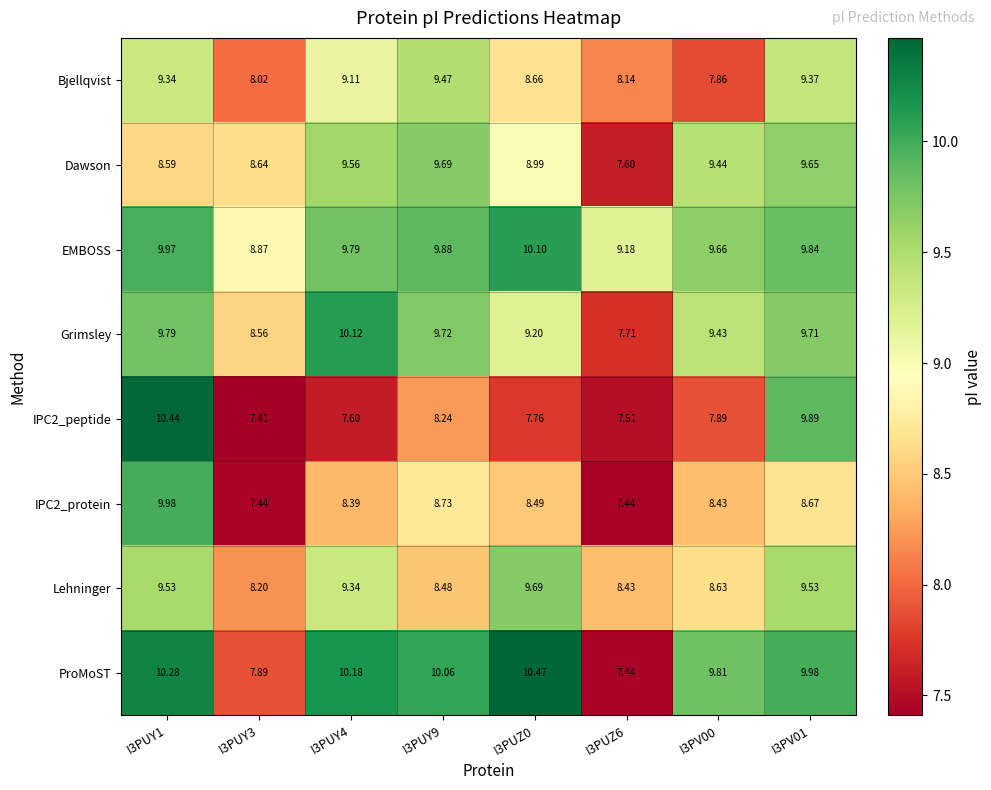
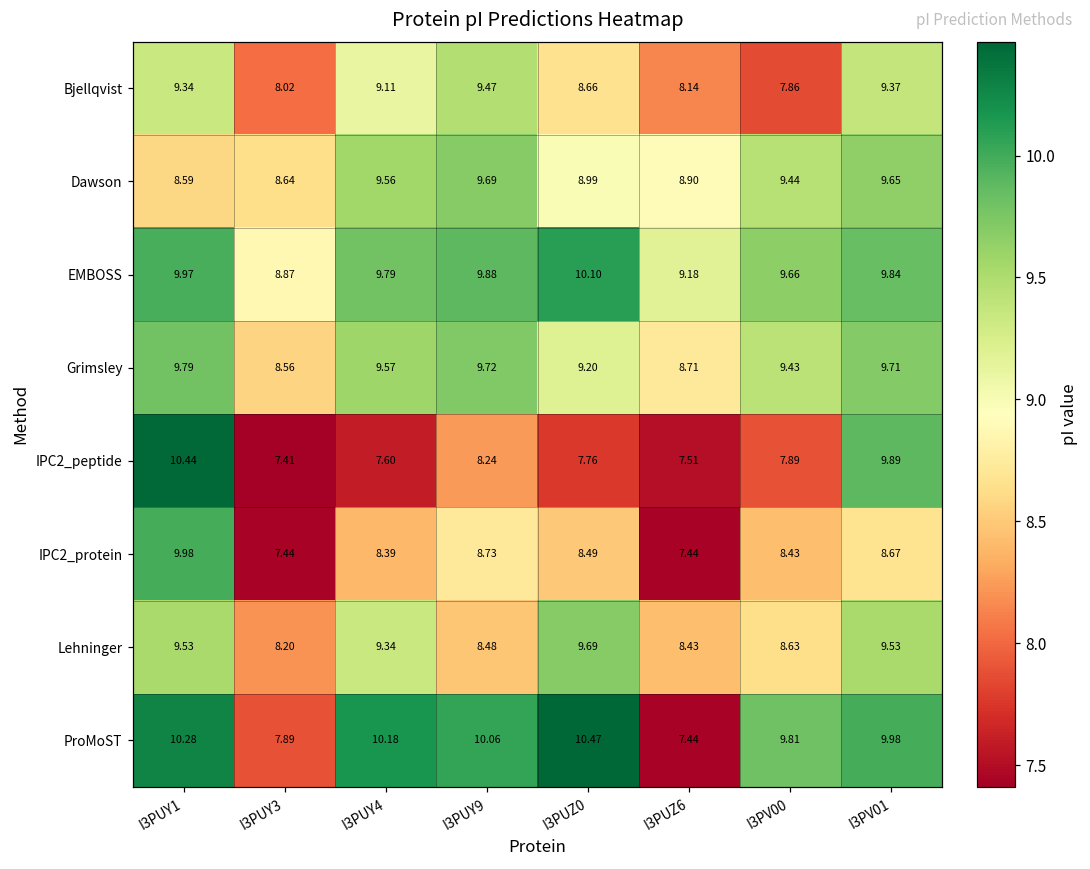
  {
    "Bjellqvist": {
      "I3PUY1": 9.34,
      "I3PUY3": 8.02,
      "I3PUY4": 9.11,
      "I3PUY9": 9.47,
      "I3PUZ0": 8.66,
      "I3PUZ6": 8.14,
      "I3PV00": 7.86,
      "I3PV01": 9.37
    },
    "Dawson": {
      "I3PUY1": 8.59,
      "I3PUY3": 8.64,
      "I3PUY4": 9.56,
      "I3PUY9": 9.69,
      "I3PUZ0": 8.99,
-     "I3PUZ6": 7.60,
+     "I3PUZ6": 8.90,
      "I3PV00": 9.44,
      "I3PV01": 9.65
    },
    "EMBOSS": {
      "I3PUY1": 9.97,
      "I3PUY3": 8.87,
      "I3PUY4": 9.79,
      "I3PUY9": 9.88,
      "I3PUZ0": 10.10,
      "I3PUZ6": 9.18,
      "I3PV00": 9.66,
      "I3PV01": 9.84
    },
    "Grimsley": {
      "I3PUY1": 9.79,
      "I3PUY3": 8.56,
-     "I3PUY4": 10.12,
+     "I3PUY4": 9.57,
      "I3PUY9": 9.72,
      "I3PUZ0": 9.20,
-     "I3PUZ6": 7.71,
+     "I3PUZ6": 8.71,
      "I3PV00": 9.43,
      "I3PV01": 9.71
    },
    "IPC2_peptide": {
      "I3PUY1": 10.44,
      "I3PUY3": 7.41,
      "I3PUY4": 7.60,
      "I3PUY9": 8.24,
      "I3PUZ0": 7.76,
      "I3PUZ6": 7.51,
      "I3PV00": 7.89,
      "I3PV01": 9.89
    },
    "IPC2_protein": {
      "I3PUY1": 9.98,
      "I3PUY3": 7.44,
      "I3PUY4": 8.39,
      "I3PUY9": 8.73,
      "I3PUZ0": 8.49,
      "I3PUZ6": 7.44,
      "I3PV00": 8.43,
      "I3PV01": 8.67
    },
    "Lehninger": {
      "I3PUY1": 9.53,
      "I3PUY3": 8.20,
      "I3PUY4": 9.34,
      "I3PUY9": 8.48,
      "I3PUZ0": 9.69,
      "I3PUZ6": 8.43,
      "I3PV00": 8.63,
      "I3PV01": 9.53
    },
    "ProMoST": {
      "I3PUY1": 10.28,
      "I3PUY3": 7.89,
      "I3PUY4": 10.18,
      "I3PUY9": 10.06,
      "I3PUZ0": 10.47,
      "I3PUZ6": 7.44,
      "I3PV00": 9.81,
      "I3PV01": 9.98
    }
  }
